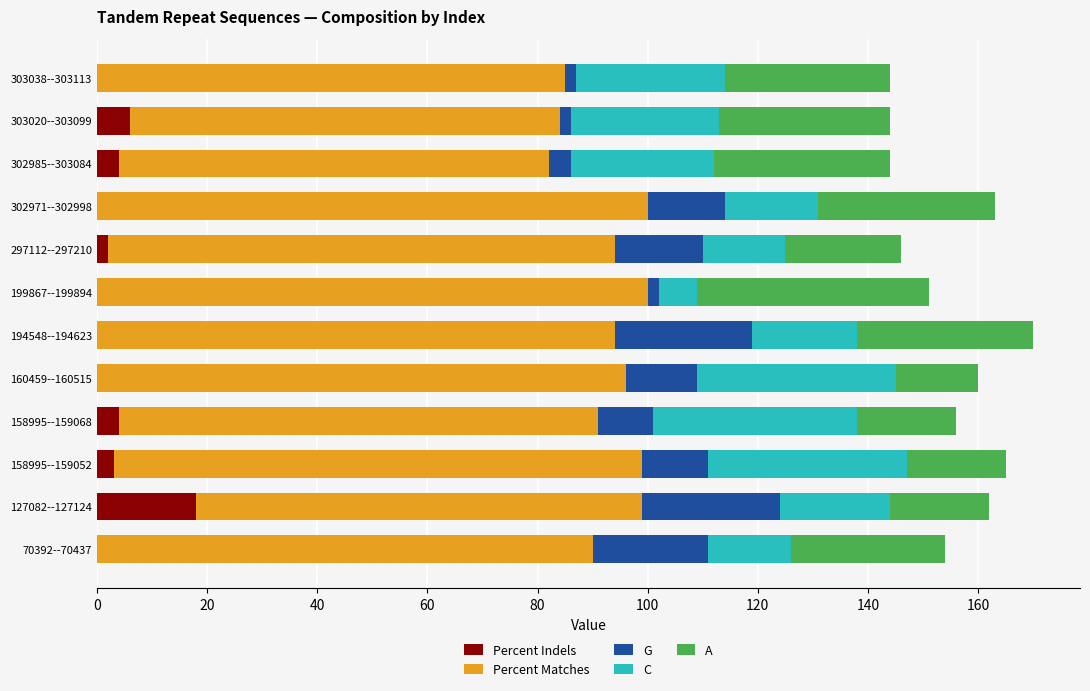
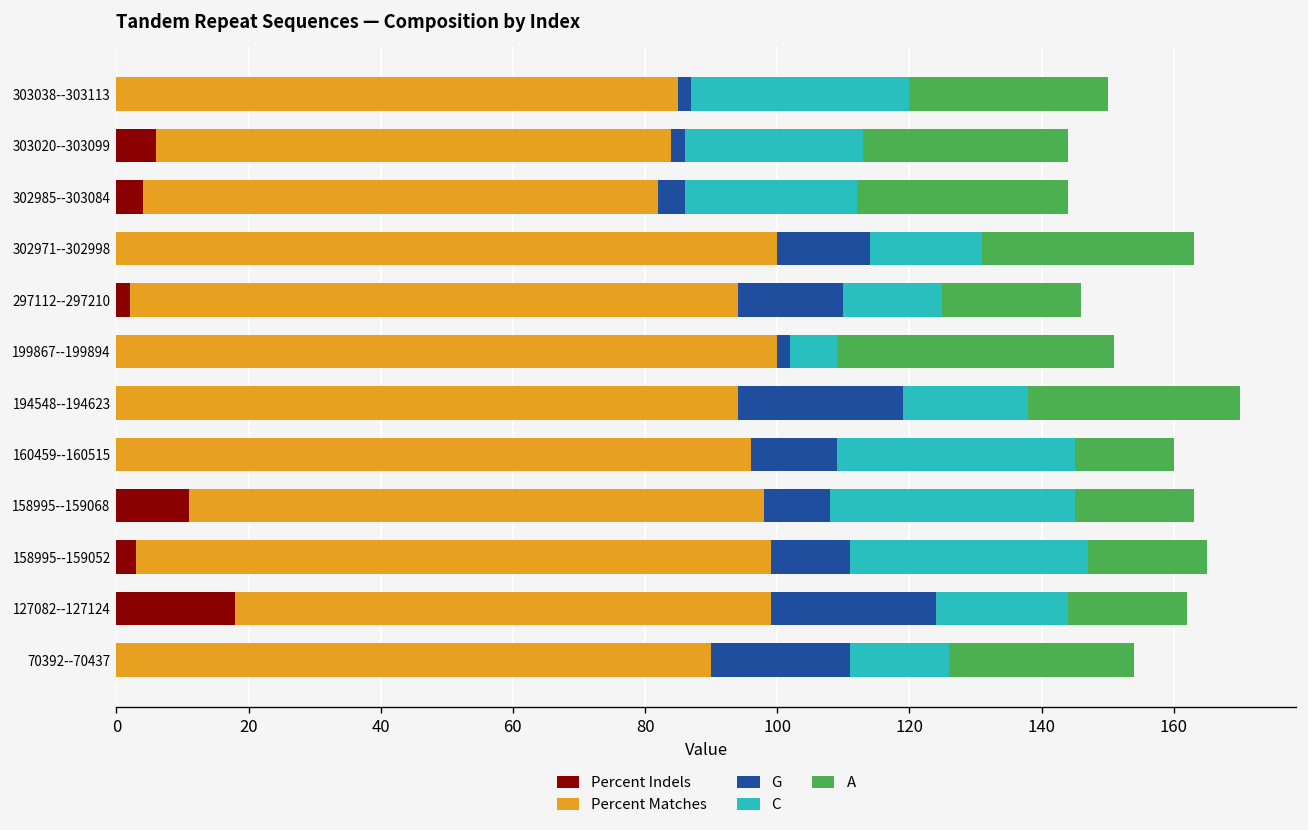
  {
    "Percent Indels": {
      "303038--303113": 0,
      "303020--303099": 6,
      "302985--303084": 4,
      "302971--302998": 0,
      "297112--297210": 2,
      "199867--199894": 0,
      "194548--194623": 0,
      "160459--160515": 0,
-     "158995--159068": 4,
+     "158995--159068": 11,
      "158995--159052": 3,
      "127082--127124": 18,
      "70392--70437": 0
    },
    "Percent Matches": {
      "303038--303113": 85,
      "303020--303099": 78,
      "302985--303084": 78,
      "302971--302998": 100,
      "297112--297210": 92,
      "199867--199894": 100,
      "194548--194623": 94,
      "160459--160515": 96,
      "158995--159068": 87,
      "158995--159052": 96,
      "127082--127124": 81,
      "70392--70437": 90
    },
    "G": {
      "303038--303113": 2,
      "303020--303099": 2,
      "302985--303084": 4,
      "302971--302998": 14,
      "297112--297210": 16,
      "199867--199894": 2,
      "194548--194623": 25,
      "160459--160515": 13,
      "158995--159068": 10,
      "158995--159052": 12,
      "127082--127124": 25,
      "70392--70437": 21
    },
    "C": {
-     "303038--303113": 27,
+     "303038--303113": 33,
      "303020--303099": 27,
      "302985--303084": 26,
      "302971--302998": 17,
      "297112--297210": 15,
      "199867--199894": 7,
      "194548--194623": 19,
      "160459--160515": 36,
      "158995--159068": 37,
      "158995--159052": 36,
      "127082--127124": 20,
      "70392--70437": 15
    },
    "A": {
      "303038--303113": 30,
      "303020--303099": 31,
      "302985--303084": 32,
      "302971--302998": 32,
      "297112--297210": 21,
      "199867--199894": 42,
      "194548--194623": 32,
      "160459--160515": 15,
      "158995--159068": 18,
      "158995--159052": 18,
      "127082--127124": 18,
      "70392--70437": 28
    }
  }
